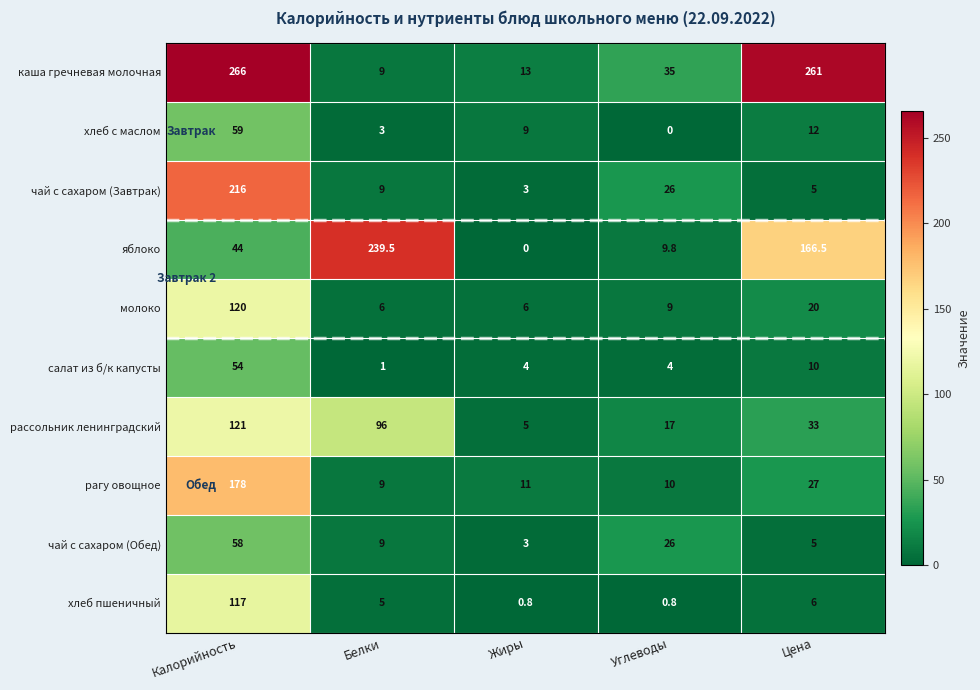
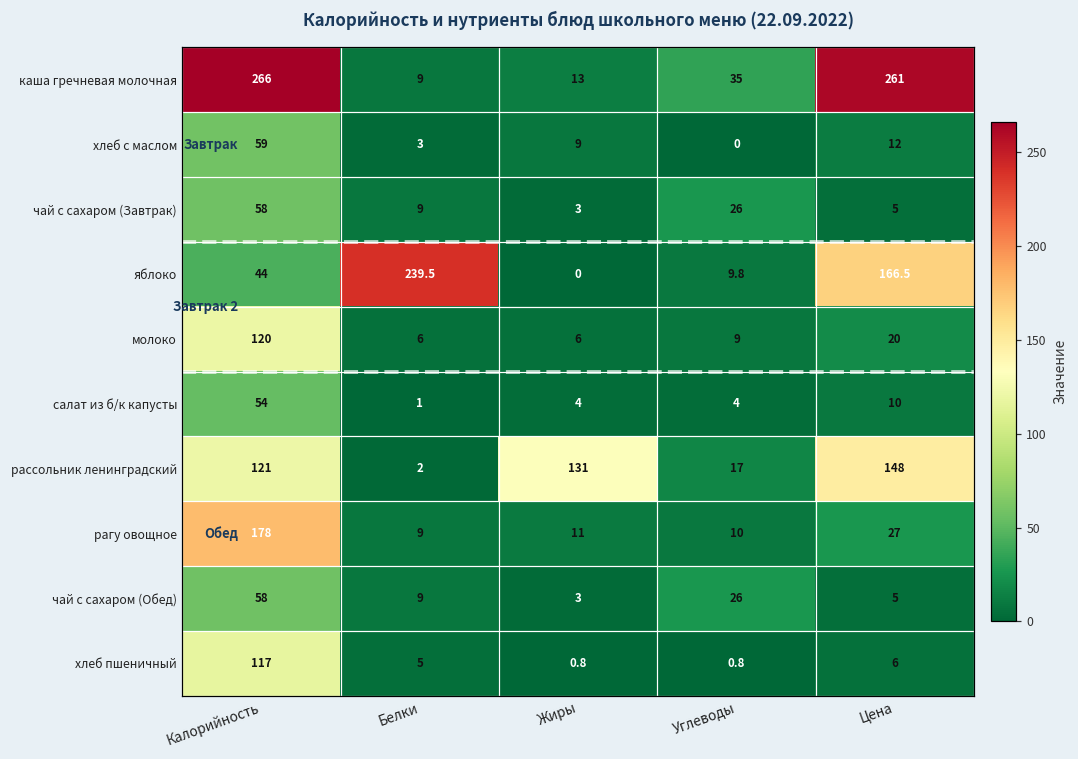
  {
    "каша гречневая молочная": {
      "Калорийность": 266,
      "Белки": 9,
      "Жиры": 13,
      "Углеводы": 35,
      "Цена": 261
    },
    "хлеб с маслом": {
      "Белки": 3,
      "Жиры": 9,
      "Углеводы": 0,
      "Цена": 12
    },
    "чай с сахаром (Завтрак)": {
-     "Калорийность": 216,
+     "Калорийность": 58,
      "Белки": 9,
      "Жиры": 3,
      "Углеводы": 26,
      "Цена": 5
    },
    "яблоко": {
      "Белки": 239.5,
      "Жиры": 0,
      "Углеводы": 9.8,
      "Цена": 166.5
    },
    "молоко": {
      "Белки": 6,
      "Жиры": 6,
      "Углеводы": 9,
      "Цена": 20
    },
    "салат из б/к капусты": {
      "Калорийность": 54,
      "Белки": 1,
      "Жиры": 4,
      "Углеводы": 4,
      "Цена": 10
    },
    "рассольник ленинградский": {
      "Калорийность": 121,
-     "Белки": 96,
-     "Жиры": 5,
+     "Белки": 2,
+     "Жиры": 131,
      "Углеводы": 17,
-     "Цена": 33
+     "Цена": 148
    },
    "рагу овощное": {
      "Белки": 9,
      "Жиры": 11,
      "Углеводы": 10,
      "Цена": 27
    },
    "чай с сахаром (Обед)": {
      "Калорийность": 58,
      "Белки": 9,
      "Жиры": 3,
      "Углеводы": 26,
      "Цена": 5
    },
    "хлеб пшеничный": {
      "Калорийность": 117,
      "Белки": 5,
      "Жиры": 0.8,
      "Углеводы": 0.8,
      "Цена": 6
    }
  }
